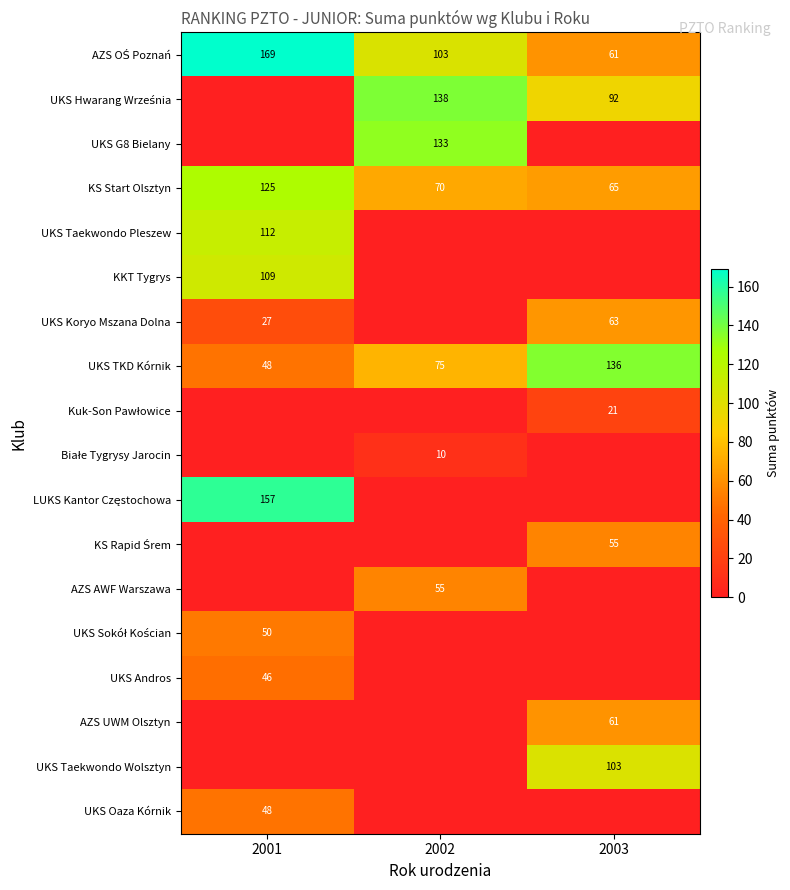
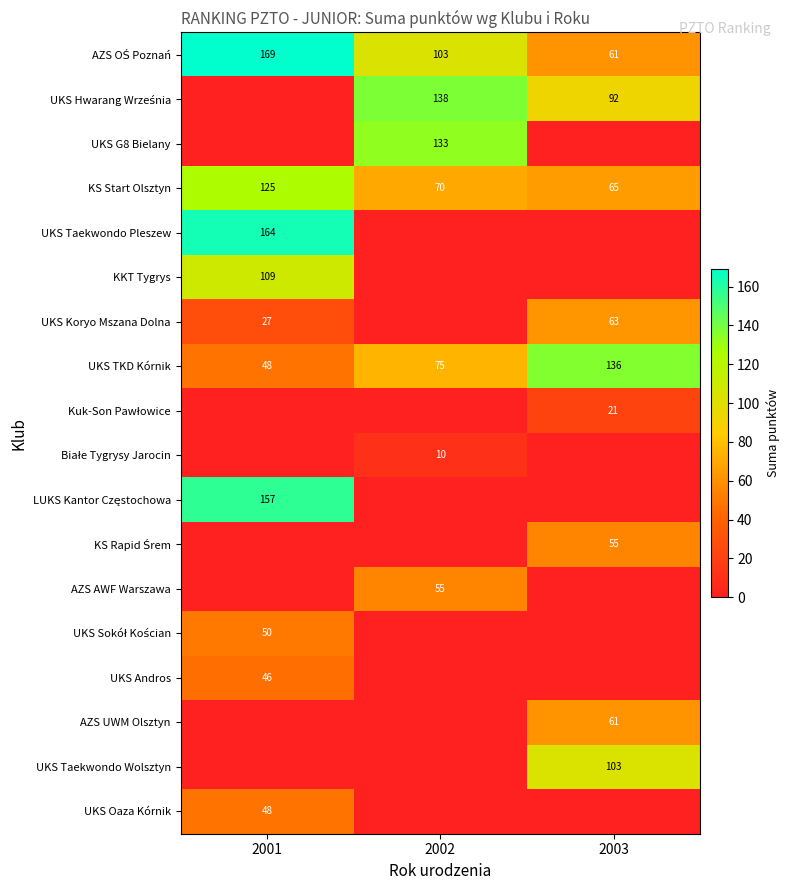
  {
    "AZS OŚ Poznań": {
      "2001": 169,
      "2002": 103,
      "2003": 61
    },
    "UKS Hwarang Września": {
      "2002": 138,
      "2003": 92
    },
    "UKS G8 Bielany": {
      "2002": 133
    },
    "KS Start Olsztyn": {
      "2001": 125,
      "2002": 70,
      "2003": 65
    },
    "UKS Taekwondo Pleszew": {
-     "2001": 112
+     "2001": 164
    },
    "KKT Tygrys": {
      "2001": 109
    },
    "UKS Koryo Mszana Dolna": {
      "2001": 27,
      "2003": 63
    },
    "UKS TKD Kórnik": {
      "2001": 48,
      "2002": 75,
      "2003": 136
    },
    "Kuk-Son Pawłowice": {
      "2003": 21
    },
    "Białe Tygrysy Jarocin": {
      "2002": 10
    },
    "LUKS Kantor Częstochowa": {
      "2001": 157
    },
    "KS Rapid Śrem": {
      "2003": 55
    },
    "AZS AWF Warszawa": {
      "2002": 55
    },
    "UKS Sokół Kościan": {
      "2001": 50
    },
    "UKS Andros": {
      "2001": 46
    },
    "AZS UWM Olsztyn": {
      "2003": 61
    },
    "UKS Taekwondo Wolsztyn": {
      "2003": 103
    },
    "UKS Oaza Kórnik": {
      "2001": 48
    }
  }
